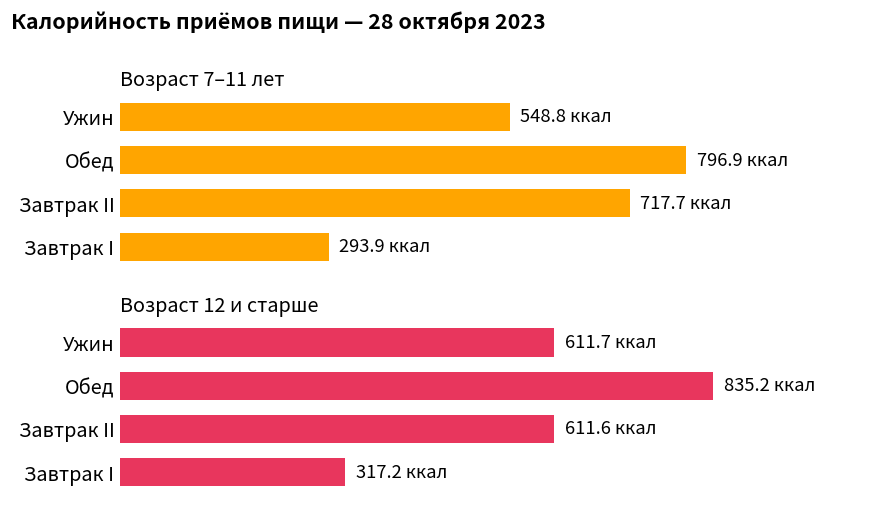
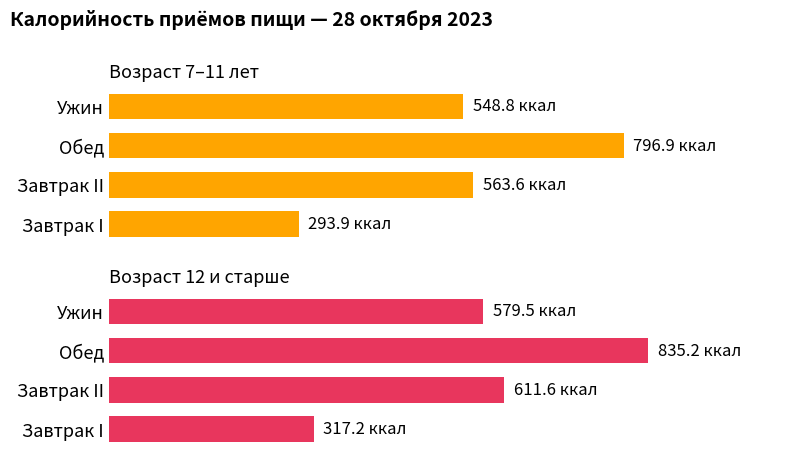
  {
    "Возраст 7–11 лет": {
      "Ужин": 548.8,
      "Обед": 796.9,
-     "Завтрак II": 717.7,
+     "Завтрак II": 563.6,
      "Завтрак I": 293.9
    },
    "Возраст 12 и старше": {
-     "Ужин": 611.7,
+     "Ужин": 579.5,
      "Обед": 835.2,
      "Завтрак II": 611.6,
      "Завтрак I": 317.2
    }
  }
